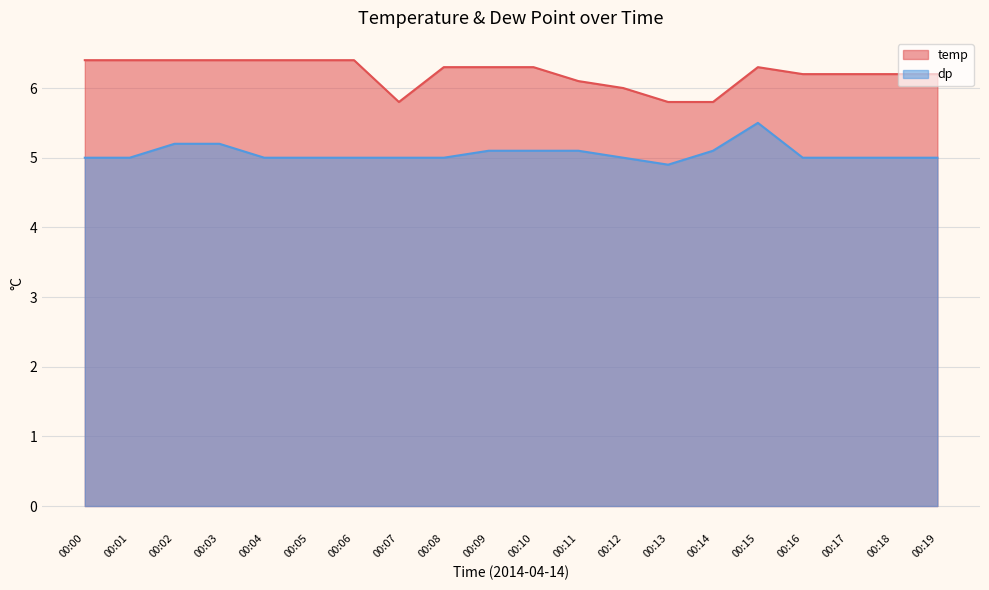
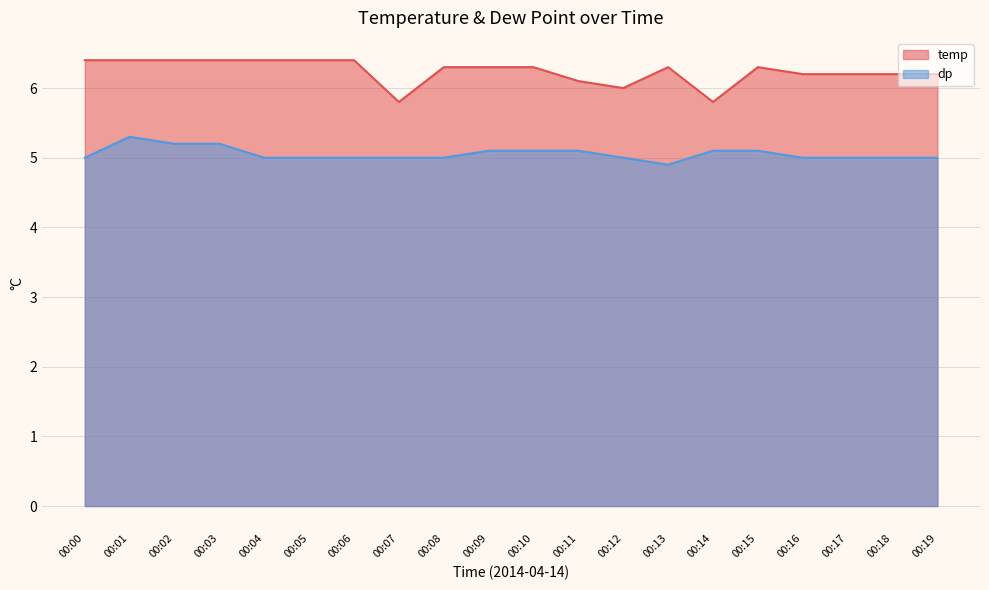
  {
    "temp": {
      "00:00": 6.4,
      "00:01": 6.4,
      "00:02": 6.4,
      "00:03": 6.4,
      "00:04": 6.4,
      "00:05": 6.4,
      "00:06": 6.4,
      "00:07": 5.8,
      "00:08": 6.3,
      "00:09": 6.3,
      "00:10": 6.3,
      "00:11": 6.1,
      "00:12": 6.0,
-     "00:13": 5.8,
+     "00:13": 6.3,
      "00:14": 5.8,
      "00:15": 6.3,
      "00:16": 6.2,
      "00:17": 6.2,
      "00:18": 6.2
    },
    "dp": {
      "00:00": 5.0,
-     "00:01": 5.0,
+     "00:01": 5.3,
      "00:02": 5.2,
      "00:03": 5.2,
      "00:04": 5.0,
      "00:05": 5.0,
      "00:06": 5.0,
      "00:07": 5.0,
      "00:08": 5.0,
      "00:09": 5.1,
      "00:10": 5.1,
      "00:11": 5.1,
      "00:12": 5.0,
      "00:13": 4.9,
      "00:14": 5.1,
-     "00:15": 5.5,
+     "00:15": 5.1,
      "00:16": 5.0,
      "00:17": 5.0,
      "00:18": 5.0,
      "00:19": 5.0
    }
  }
